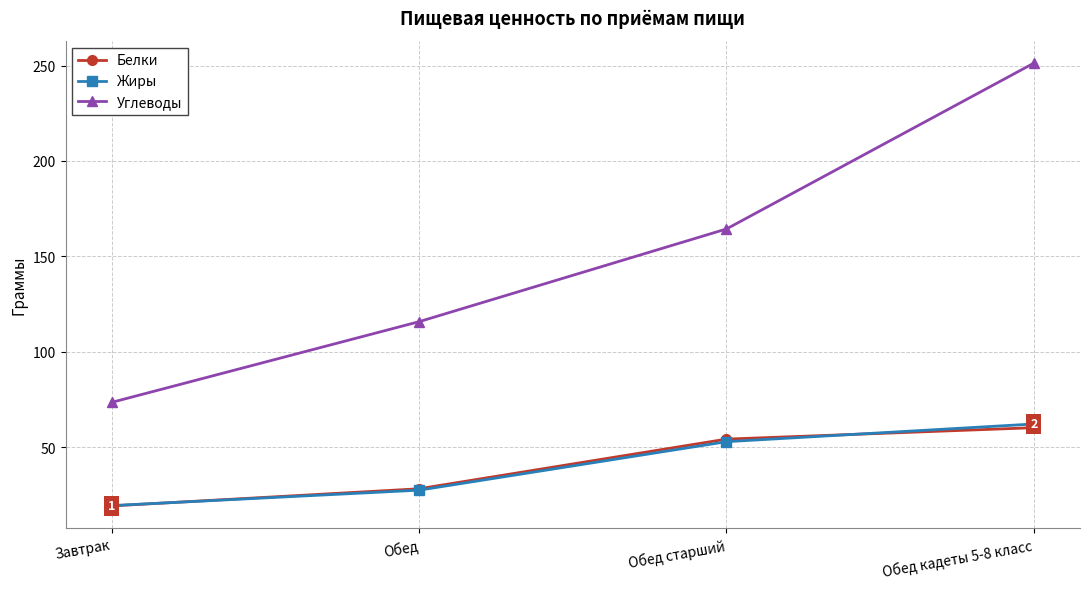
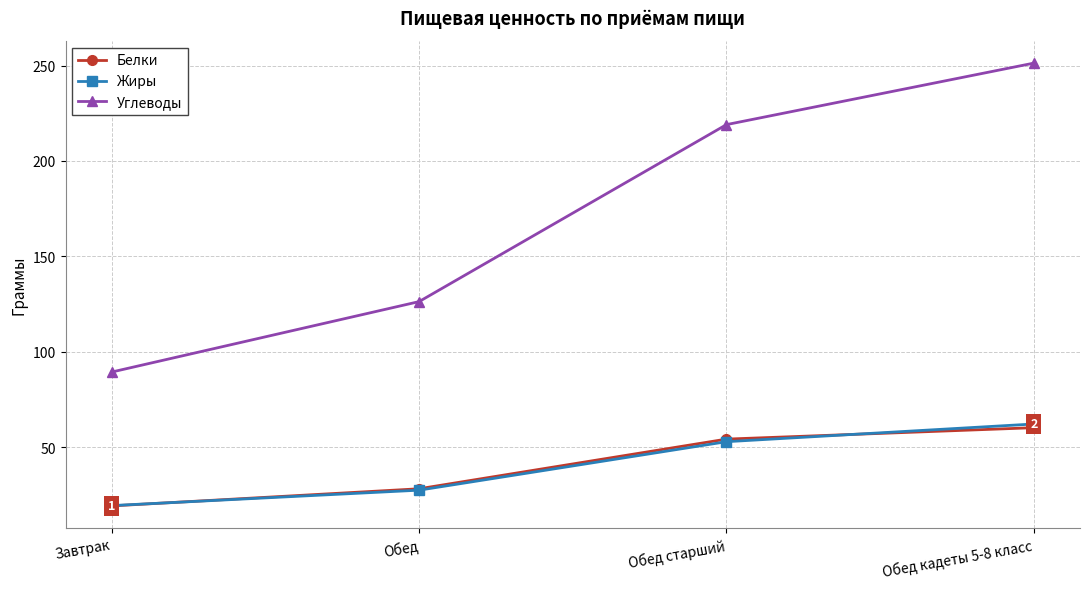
  {
    "Белки": {
      "Обед старший": 54
    },
    "Жиры": {
      "Обед старший": 53
    },
    "Углеводы": {
-     "Завтрак": 73,
-     "Обед": 116,
-     "Обед старший": 164,
+     "Завтрак": 89,
+     "Обед": 126,
+     "Обед старший": 219,
      "Обед кадеты 5-8 класс": 251
    }
  }
